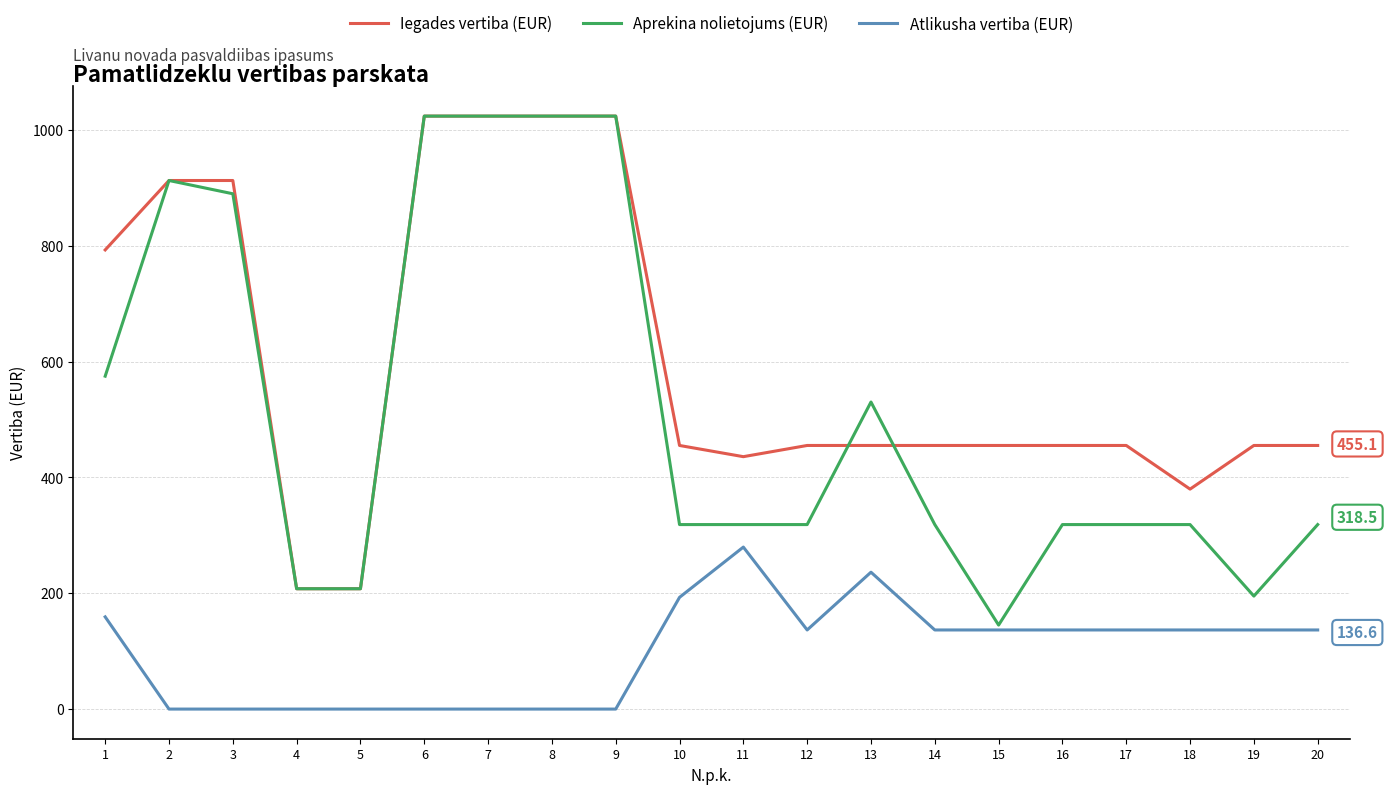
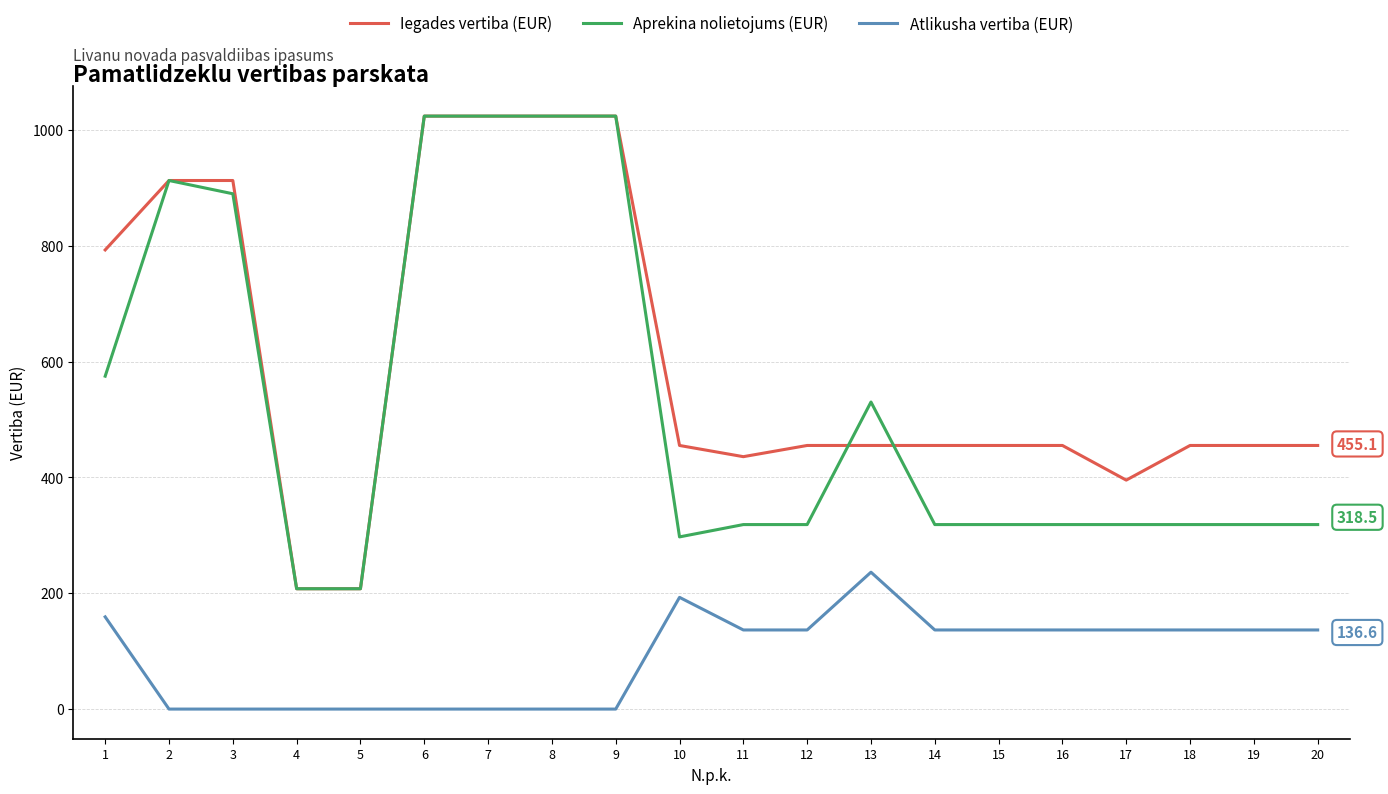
  {
    "Iegades vertiba (EUR)": {
      "1": 790,
      "3": 910,
      "10": 460,
      "11": 440,
      "12": 460,
      "13": 460,
      "14": 460,
      "15": 460,
      "16": 460,
-     "17": 460,
-     "18": 380,
+     "17": 400,
+     "18": 460,
      "19": 460
    },
    "Aprekina nolietojums (EUR)": {
      "1": 570,
      "3": 890,
-     "10": 320,
+     "10": 300,
      "11": 320,
      "12": 320,
      "13": 530,
      "14": 320,
-     "15": 150,
+     "15": 320,
      "16": 320,
      "17": 320,
      "18": 320,
-     "19": 200
+     "19": 320
    },
    "Atlikusha vertiba (EUR)": {
      "1": 160,
      "2": 0,
      "3": 0,
      "4": 0,
      "5": 0,
      "6": 0,
      "7": 0,
      "8": 0,
      "9": 0,
      "10": 190,
-     "11": 280,
+     "11": 140,
      "12": 140,
      "13": 240,
      "14": 140,
      "15": 140,
      "16": 140,
      "17": 140,
      "18": 140,
      "19": 140
    }
  }
